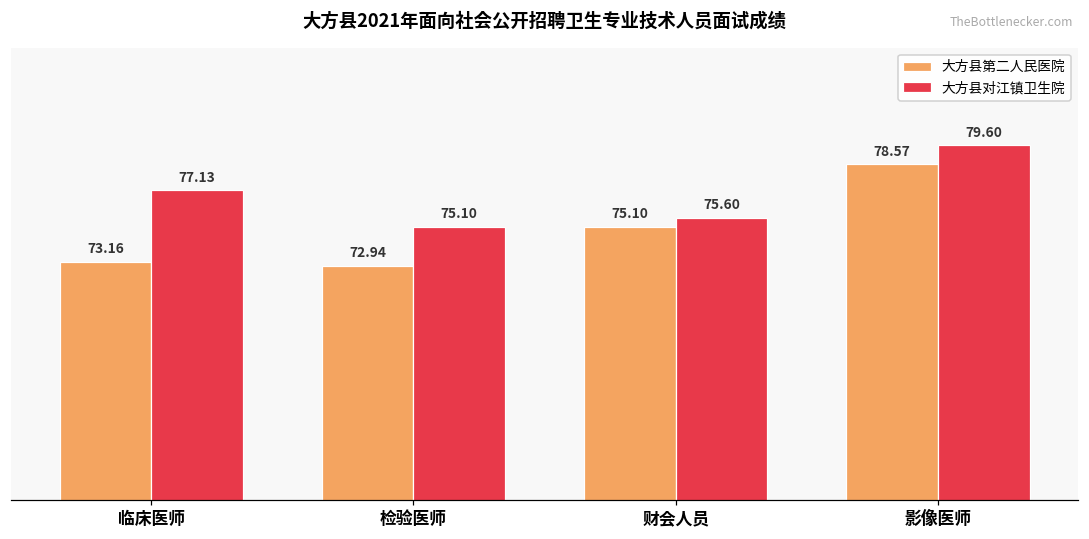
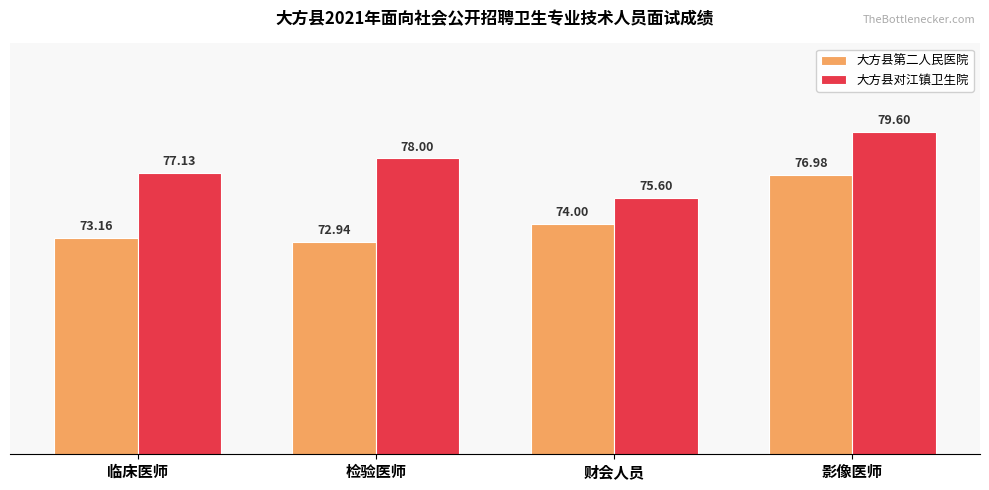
  {
    "大方县第二人民医院": {
      "临床医师": 73.16,
      "检验医师": 72.94,
-     "财会人员": 75.10,
-     "影像医师": 78.57
+     "财会人员": 74.00,
+     "影像医师": 76.98
    },
    "大方县对江镇卫生院": {
      "临床医师": 77.13,
-     "检验医师": 75.10,
+     "检验医师": 78.00,
      "财会人员": 75.60,
      "影像医师": 79.60
    }
  }
